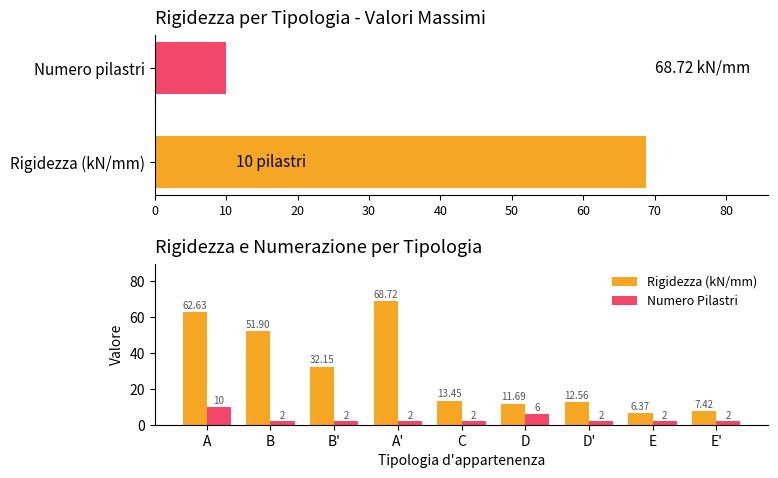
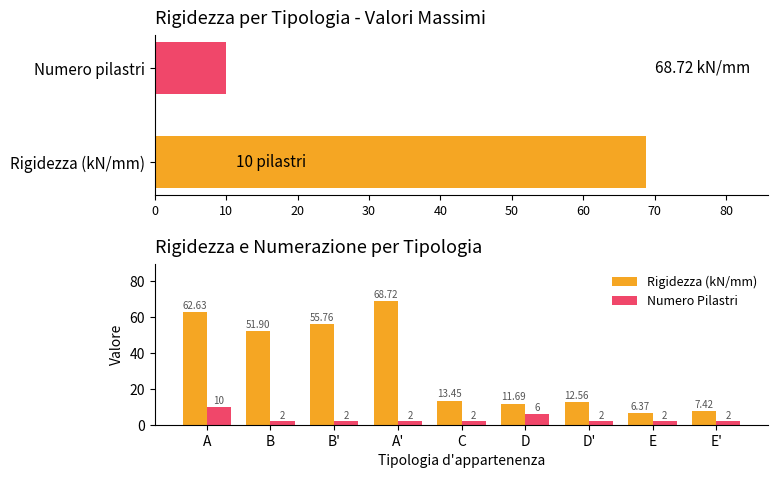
  {
    "Rigidezza per Tipologia - Valori Massimi": {
      "Numero pilastri": 10
    },
    "Rigidezza e Numerazione per Tipologia": {
      "Rigidezza (kN/mm)": {
        "A": 62.63,
        "B": 51.90,
-       "B'": 32.15,
+       "B'": 55.76,
        "A'": 68.72,
        "C": 13.45,
        "D": 11.69,
        "D'": 12.56,
        "E": 6.37,
        "E'": 7.42
      },
      "Numero Pilastri": {
        "A": 10,
        "B": 2,
        "B'": 2,
        "A'": 2,
        "C": 2,
        "D": 6,
        "D'": 2,
        "E": 2,
        "E'": 2
      }
    }
  }
